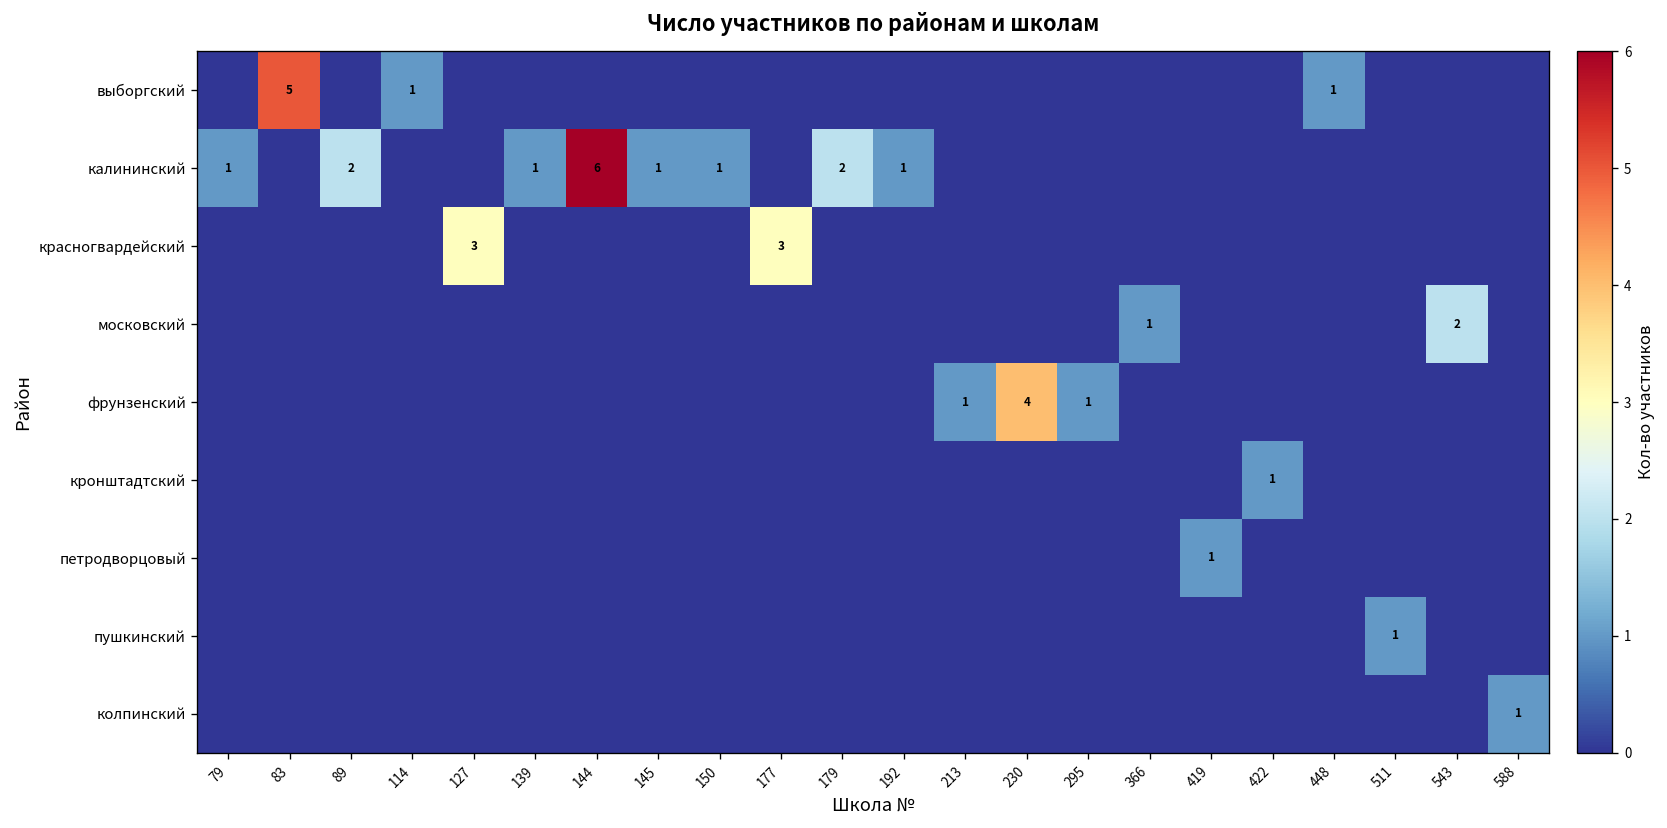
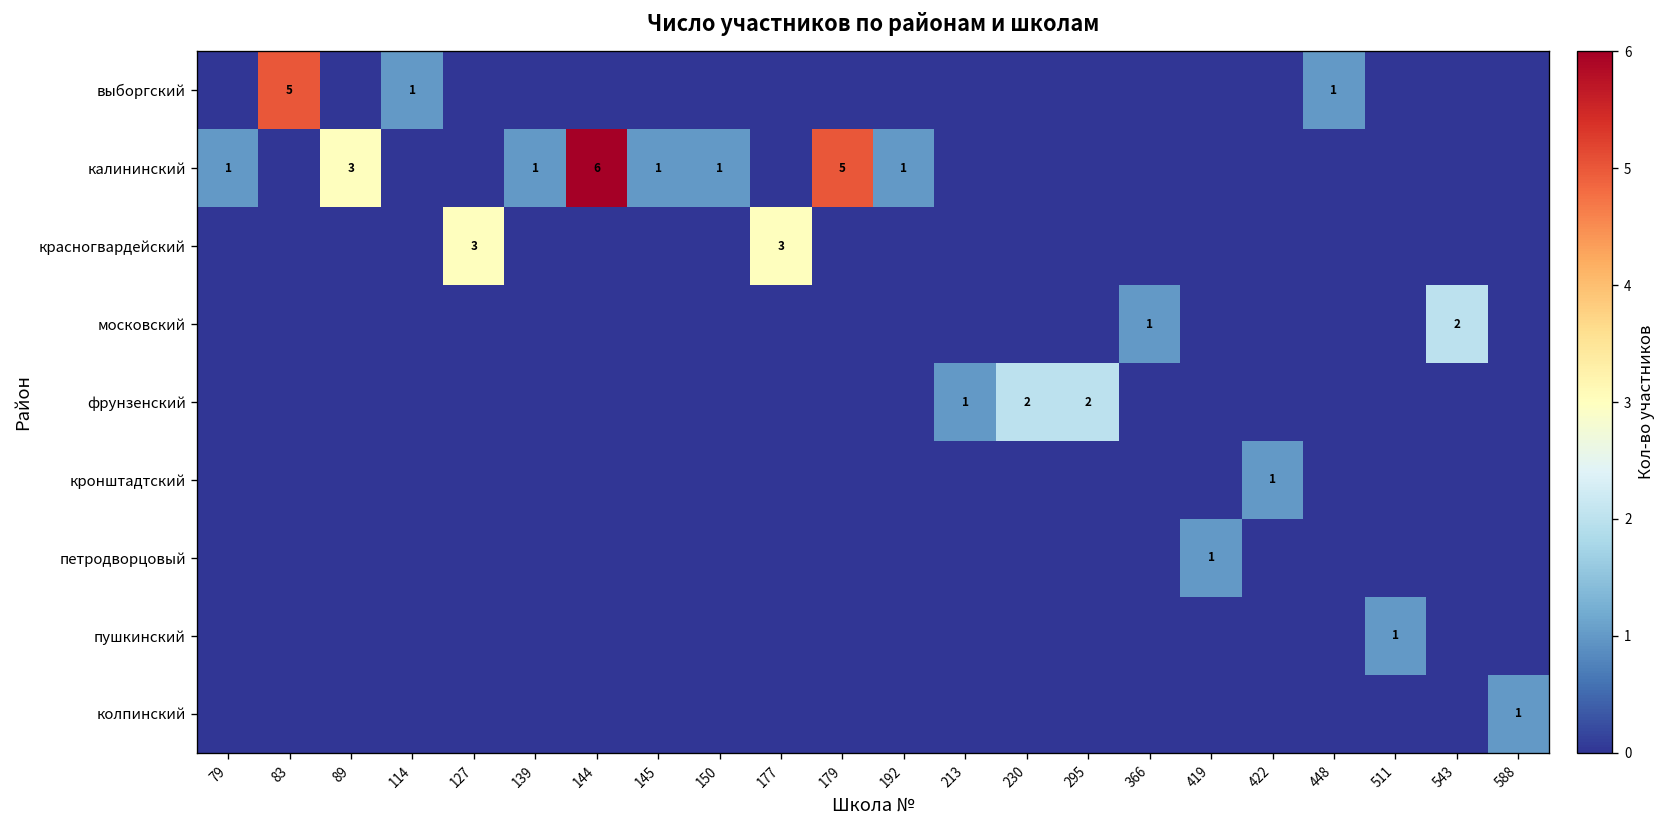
  {
    "выборгский": {
      "83": 5,
      "114": 1,
      "448": 1
    },
    "калининский": {
      "79": 1,
-     "89": 2,
+     "89": 3,
      "139": 1,
      "144": 6,
      "145": 1,
      "150": 1,
-     "179": 2,
+     "179": 5,
      "192": 1
    },
    "красногвардейский": {
      "127": 3,
      "177": 3
    },
    "московский": {
      "366": 1,
      "543": 2
    },
    "фрунзенский": {
      "213": 1,
-     "230": 4,
-     "295": 1
+     "230": 2,
+     "295": 2
    },
    "кронштадтский": {
      "422": 1
    },
    "петродворцовый": {
      "419": 1
    },
    "пушкинский": {
      "511": 1
    },
    "колпинский": {
      "588": 1
    }
  }
